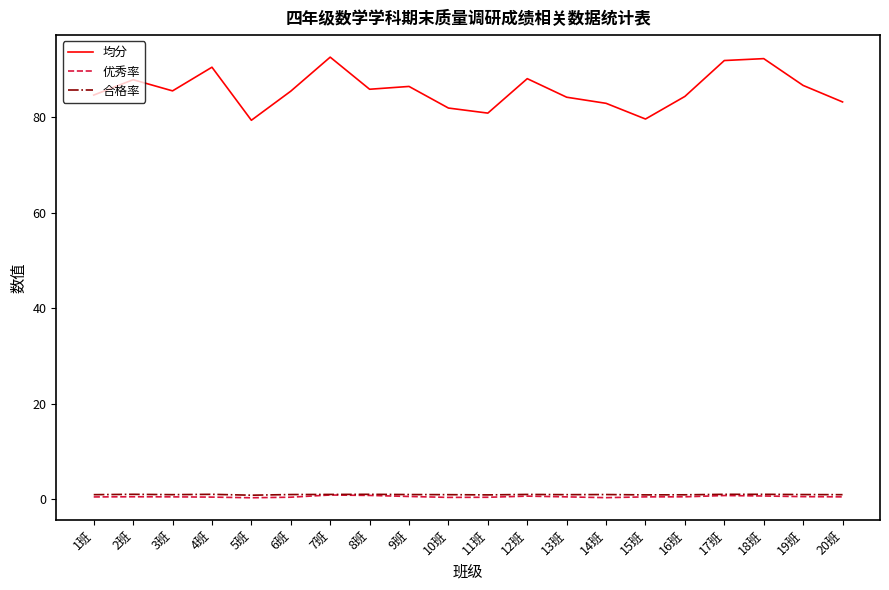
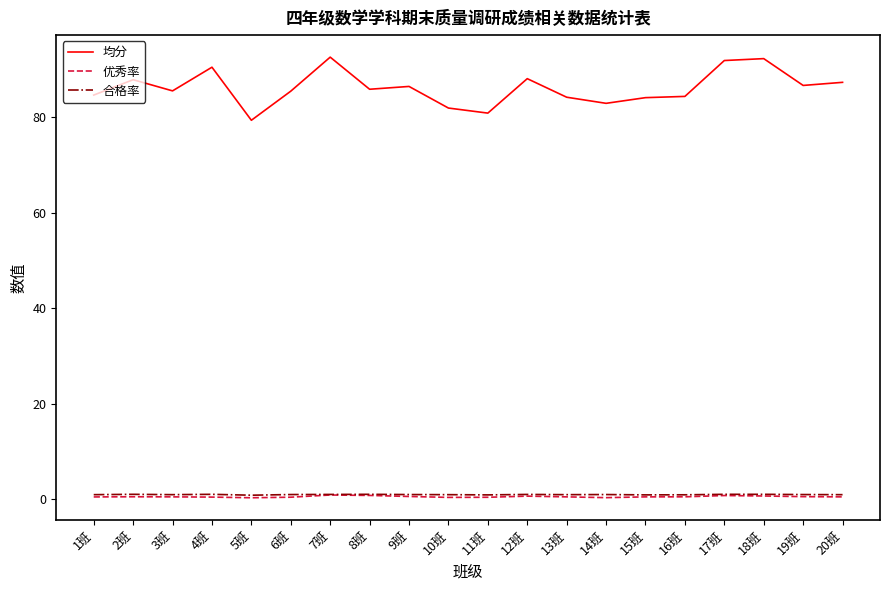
  {
    "均分": {
      "3班": 86,
      "4班": 91,
      "5班": 79,
      "6班": 86,
      "7班": 93,
      "8班": 86,
      "9班": 86,
      "10班": 82,
      "11班": 81,
      "12班": 88,
      "13班": 84,
      "14班": 83,
-     "15班": 80,
+     "15班": 84,
      "16班": 84,
      "17班": 92,
      "18班": 92,
      "19班": 87,
-     "20班": 83
+     "20班": 87
    },
    "优秀率": {
      "4班": 0,
      "5班": 0,
      "6班": 0,
      "10班": 0,
      "14班": 0
    },
    "合格率": {
      "4班": 1,
      "5班": 1,
      "6班": 1,
      "10班": 1,
      "14班": 1
    }
  }
